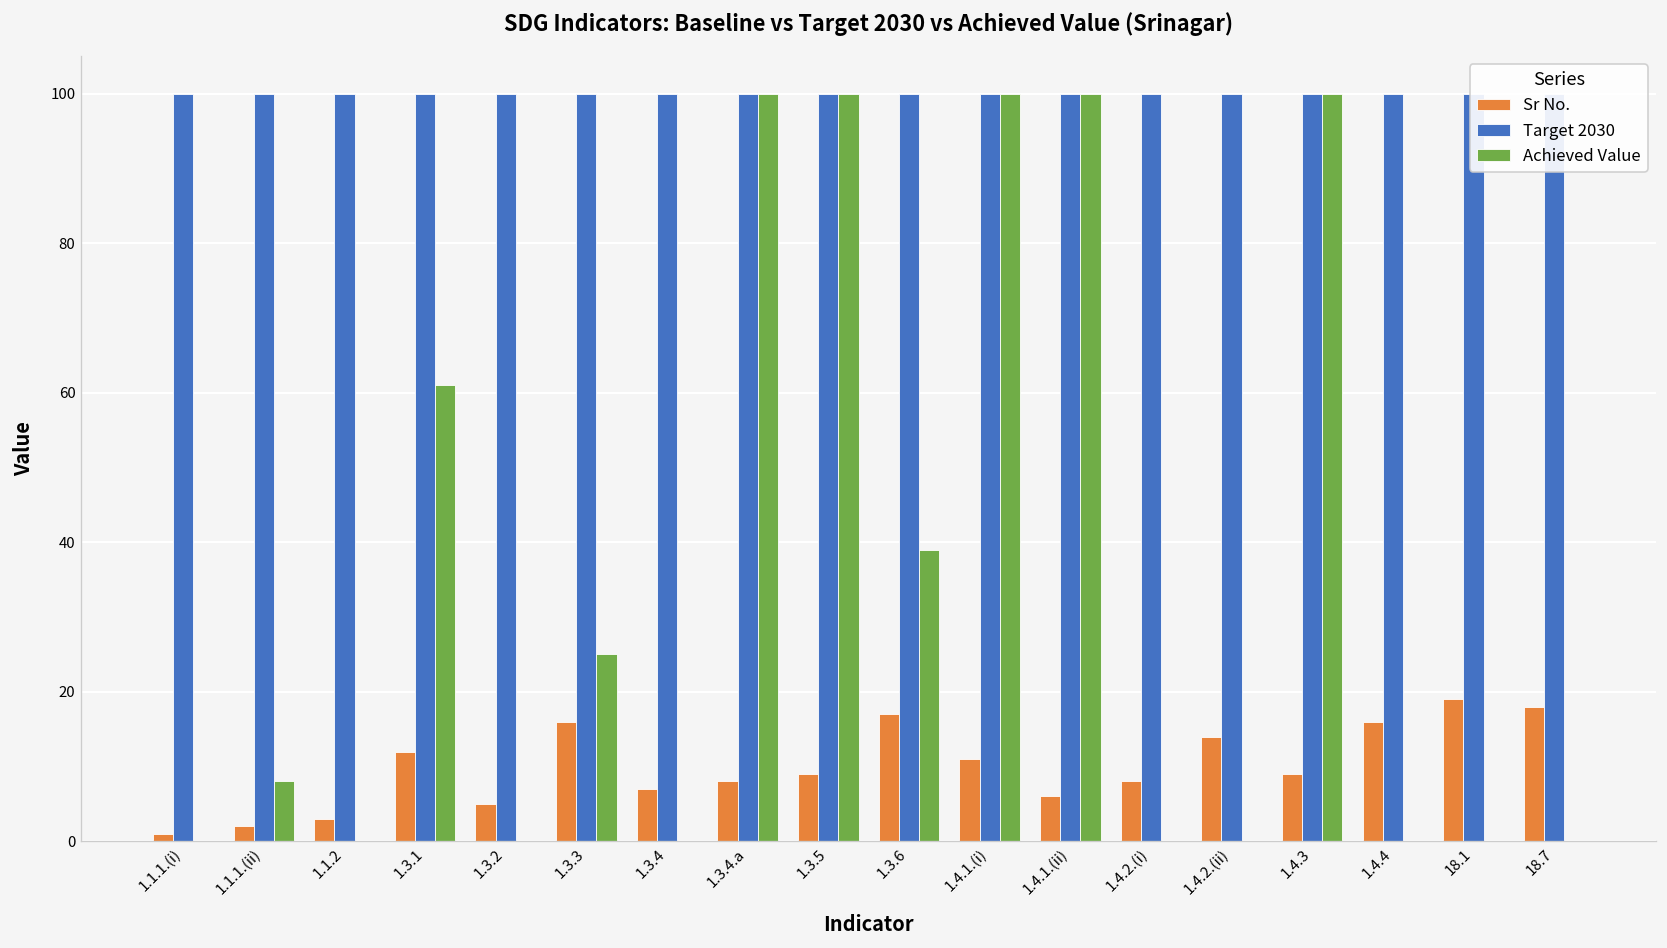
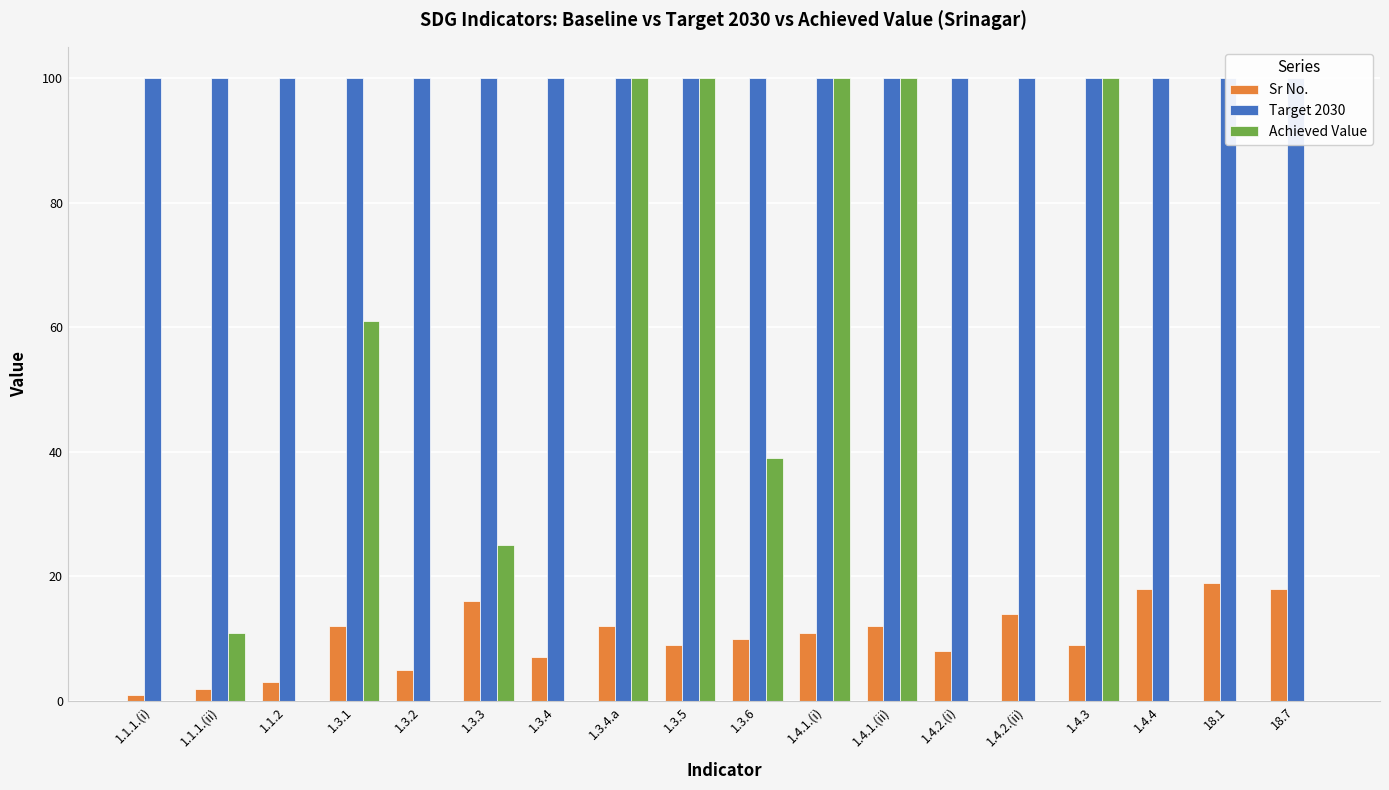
  {
    "Sr No.": {
      "1.1.1.(i)": 1,
      "1.1.1.(ii)": 2,
      "1.1.2": 3,
      "1.3.1": 12,
      "1.3.2": 5,
      "1.3.3": 16,
      "1.3.4": 7,
-     "1.3.4.a": 8,
+     "1.3.4.a": 12,
      "1.3.5": 9,
-     "1.3.6": 17,
+     "1.3.6": 10,
      "1.4.1.(i)": 11,
-     "1.4.1.(ii)": 6,
+     "1.4.1.(ii)": 12,
      "1.4.2.(i)": 8,
      "1.4.2.(ii)": 14,
      "1.4.3": 9,
-     "1.4.4": 16,
+     "1.4.4": 18,
      "18.1": 19,
      "18.7": 18
    },
    "Target 2030": {
      "1.1.1.(i)": 100,
      "1.1.1.(ii)": 100,
      "1.1.2": 100,
      "1.3.1": 100,
      "1.3.2": 100,
      "1.3.3": 100,
      "1.3.4": 100,
      "1.3.4.a": 100,
      "1.3.5": 100,
      "1.3.6": 100,
      "1.4.1.(i)": 100,
      "1.4.1.(ii)": 100,
      "1.4.2.(i)": 100,
      "1.4.2.(ii)": 100,
      "1.4.3": 100,
      "1.4.4": 100
    },
    "Achieved Value": {
      "1.1.1.(i)": 0,
-     "1.1.1.(ii)": 8,
+     "1.1.1.(ii)": 11,
      "1.1.2": 0,
      "1.3.1": 61,
      "1.3.2": 0,
      "1.3.3": 25,
      "1.3.4": 0,
      "1.3.4.a": 100,
      "1.3.5": 100,
      "1.3.6": 39,
      "1.4.1.(i)": 100,
      "1.4.1.(ii)": 100,
      "1.4.2.(i)": 0,
      "1.4.2.(ii)": 0,
      "1.4.3": 100,
      "1.4.4": 0,
      "18.1": 0,
      "18.7": 0
    }
  }
